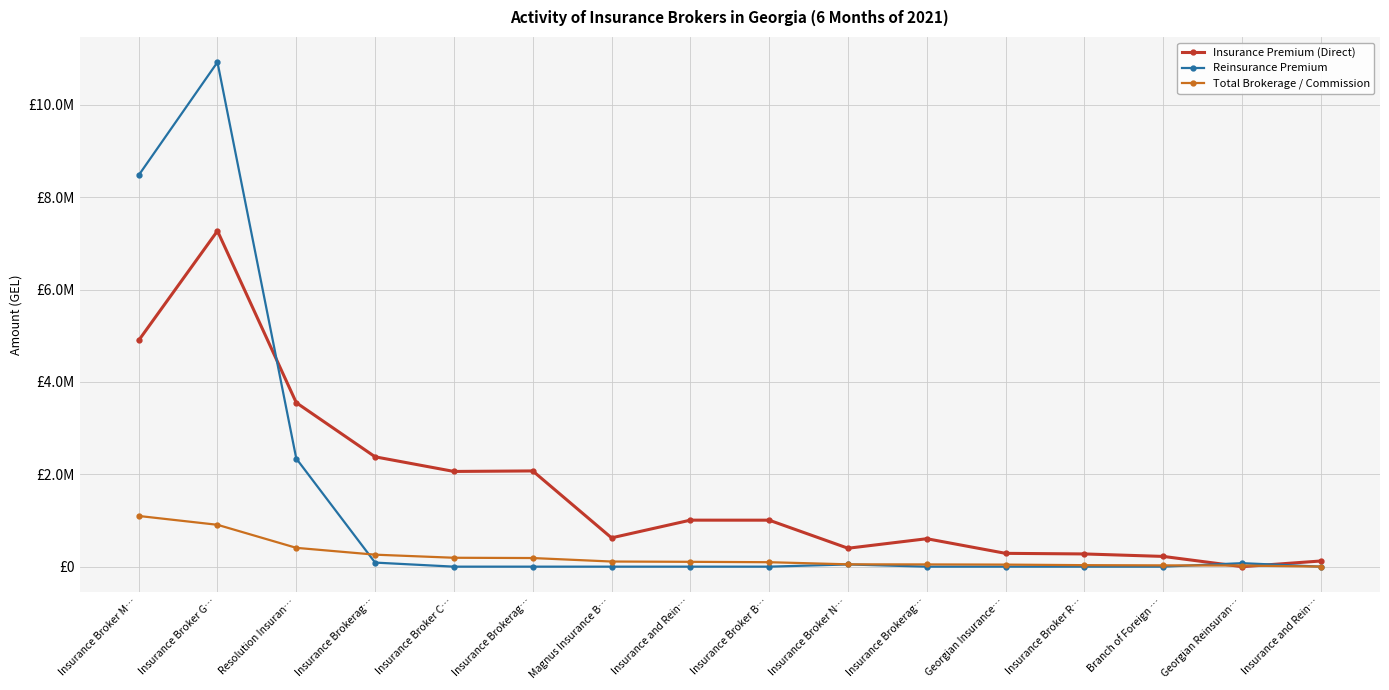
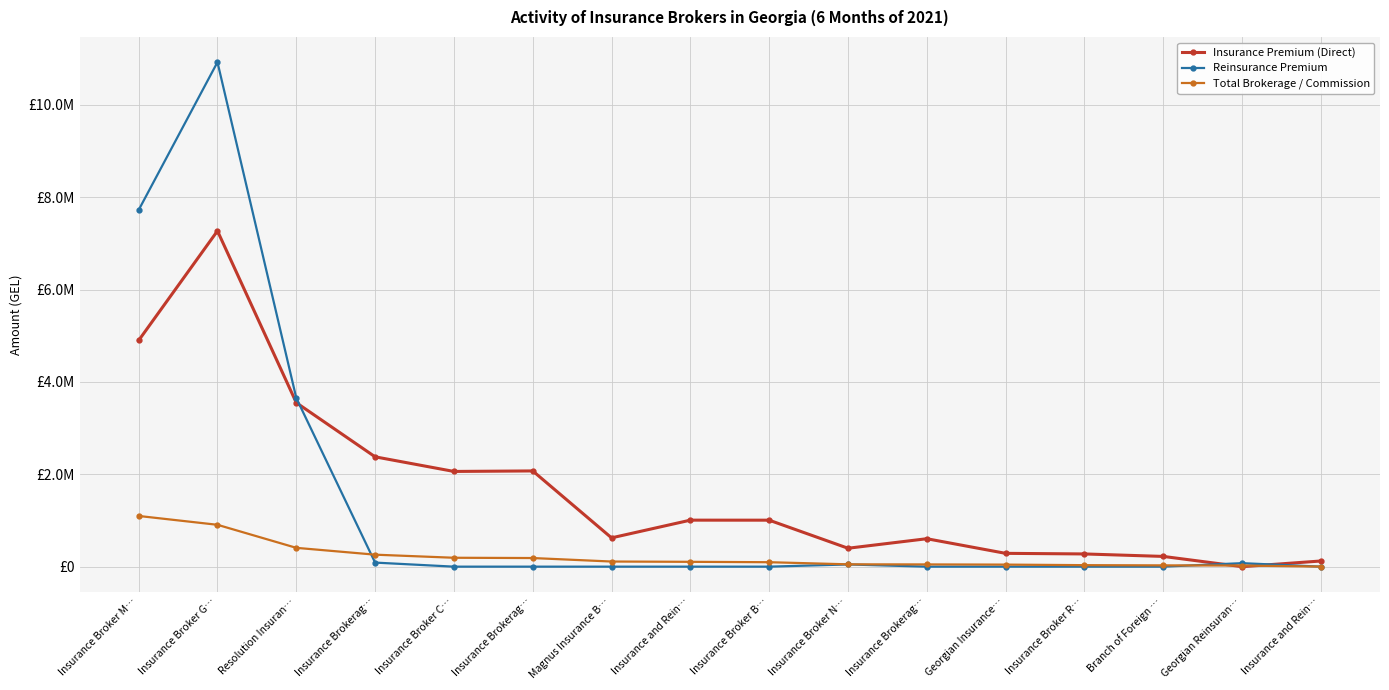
  {
    "Reinsurance Premium": {
-     "Insurance Broker M…": "£8500000",
+     "Insurance Broker M…": "£7700000",
      "Insurance Broker G…": "£10900000",
-     "Resolution Insuran…": "£2300000",
+     "Resolution Insuran…": "£3700000",
      "Insurance Broker C…": "£0",
      "Magnus Insurance B…": "£0",
      "Insurance Broker B…": "£0"
    }
  }
